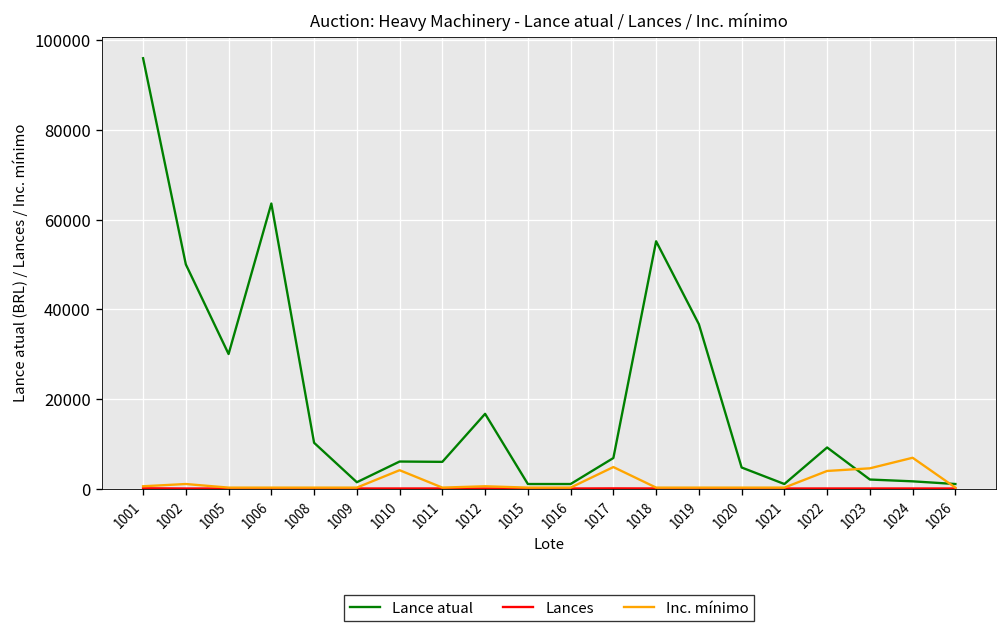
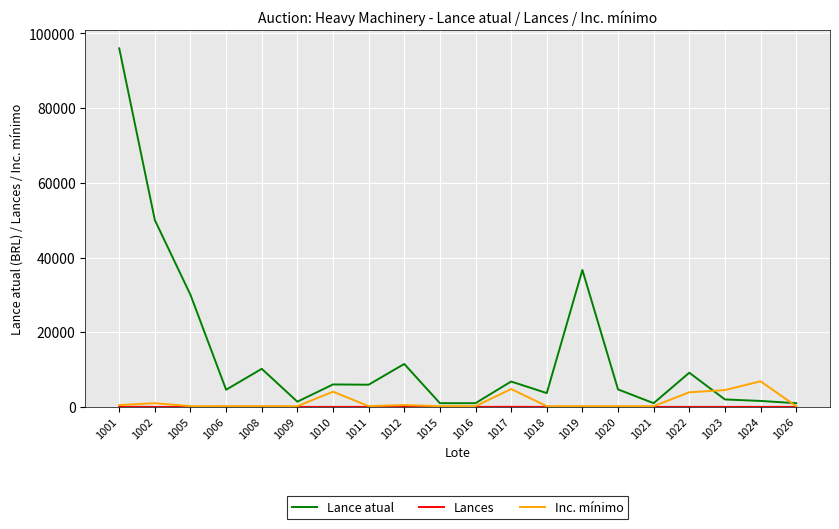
  {
    "Lance atual": {
      "1001": 96000,
      "1002": 50000,
      "1005": 30000,
-     "1006": 64000,
+     "1006": 5000,
      "1008": 10000,
      "1009": 1000,
      "1010": 6000,
      "1011": 6000,
-     "1012": 17000,
+     "1012": 12000,
      "1015": 1000,
      "1016": 1000,
      "1017": 7000,
-     "1018": 55000,
+     "1018": 4000,
      "1019": 37000,
      "1020": 5000,
      "1021": 1000,
      "1022": 9000,
      "1023": 2000,
      "1024": 2000,
      "1026": 1000
    },
    "Lances": {
      "1002": 0,
      "1010": 0,
      "1017": 0,
      "1022": 0,
      "1023": 0,
      "1024": 0
    },
    "Inc. mínimo": {
      "1002": 1000,
      "1010": 4000,
      "1017": 5000,
      "1022": 4000,
      "1023": 5000,
      "1024": 7000
    }
  }
